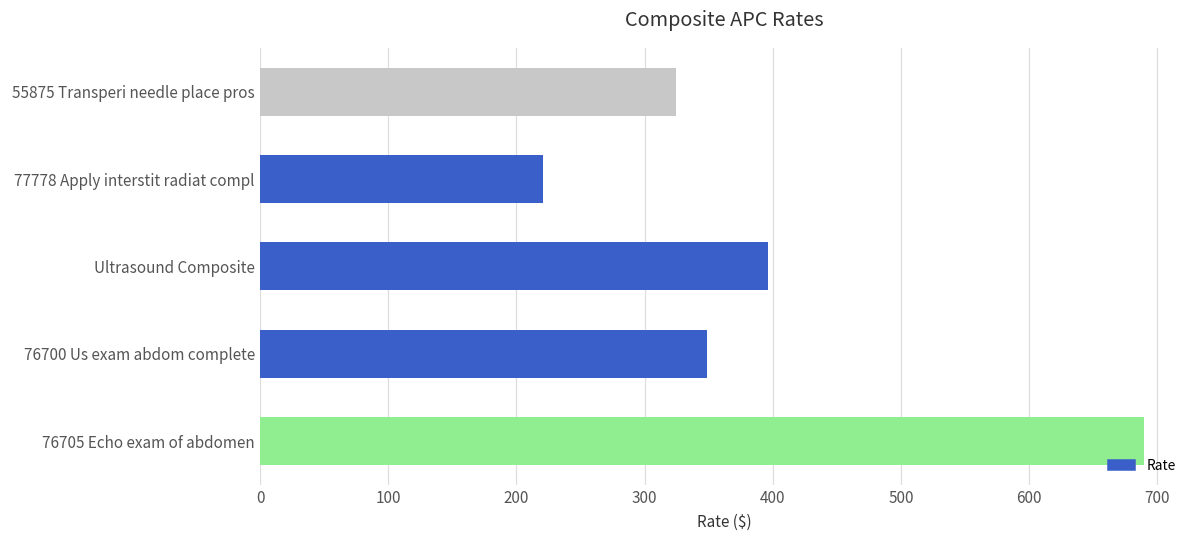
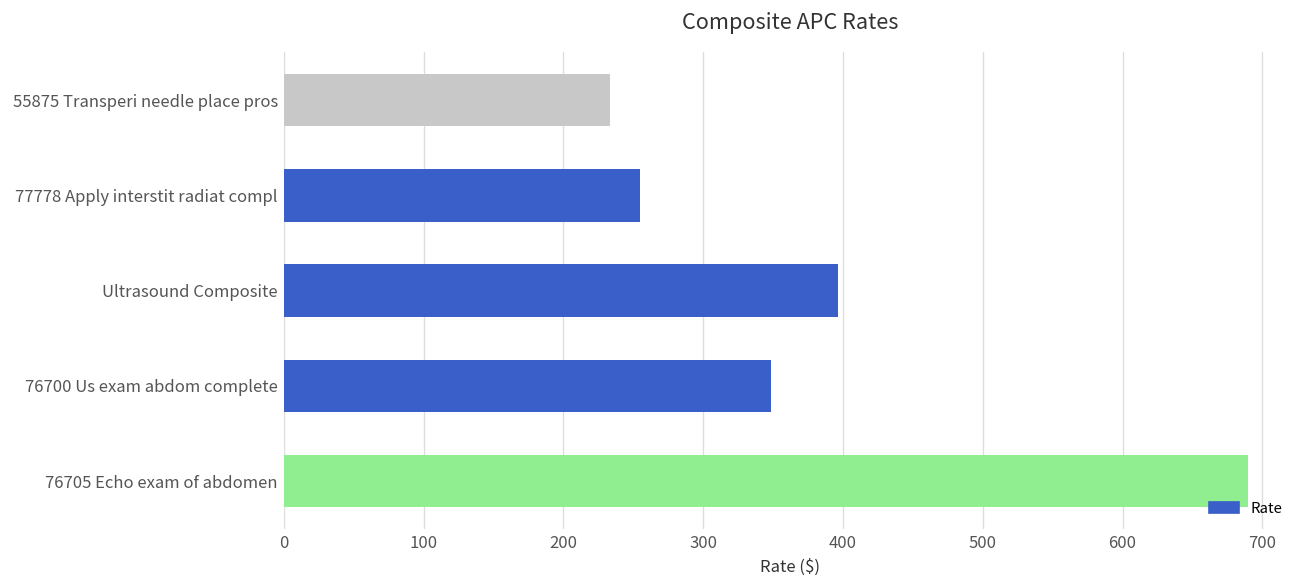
  {
-   "55875 Transperi needle place pros": 325,
-   "77778 Apply interstit radiat compl": 221,
+   "55875 Transperi needle place pros": 233,
+   "77778 Apply interstit radiat compl": 254,
    "Ultrasound Composite": 396,
    "76700 Us exam abdom complete": 349,
    "76705 Echo exam of abdomen": 690
  }
